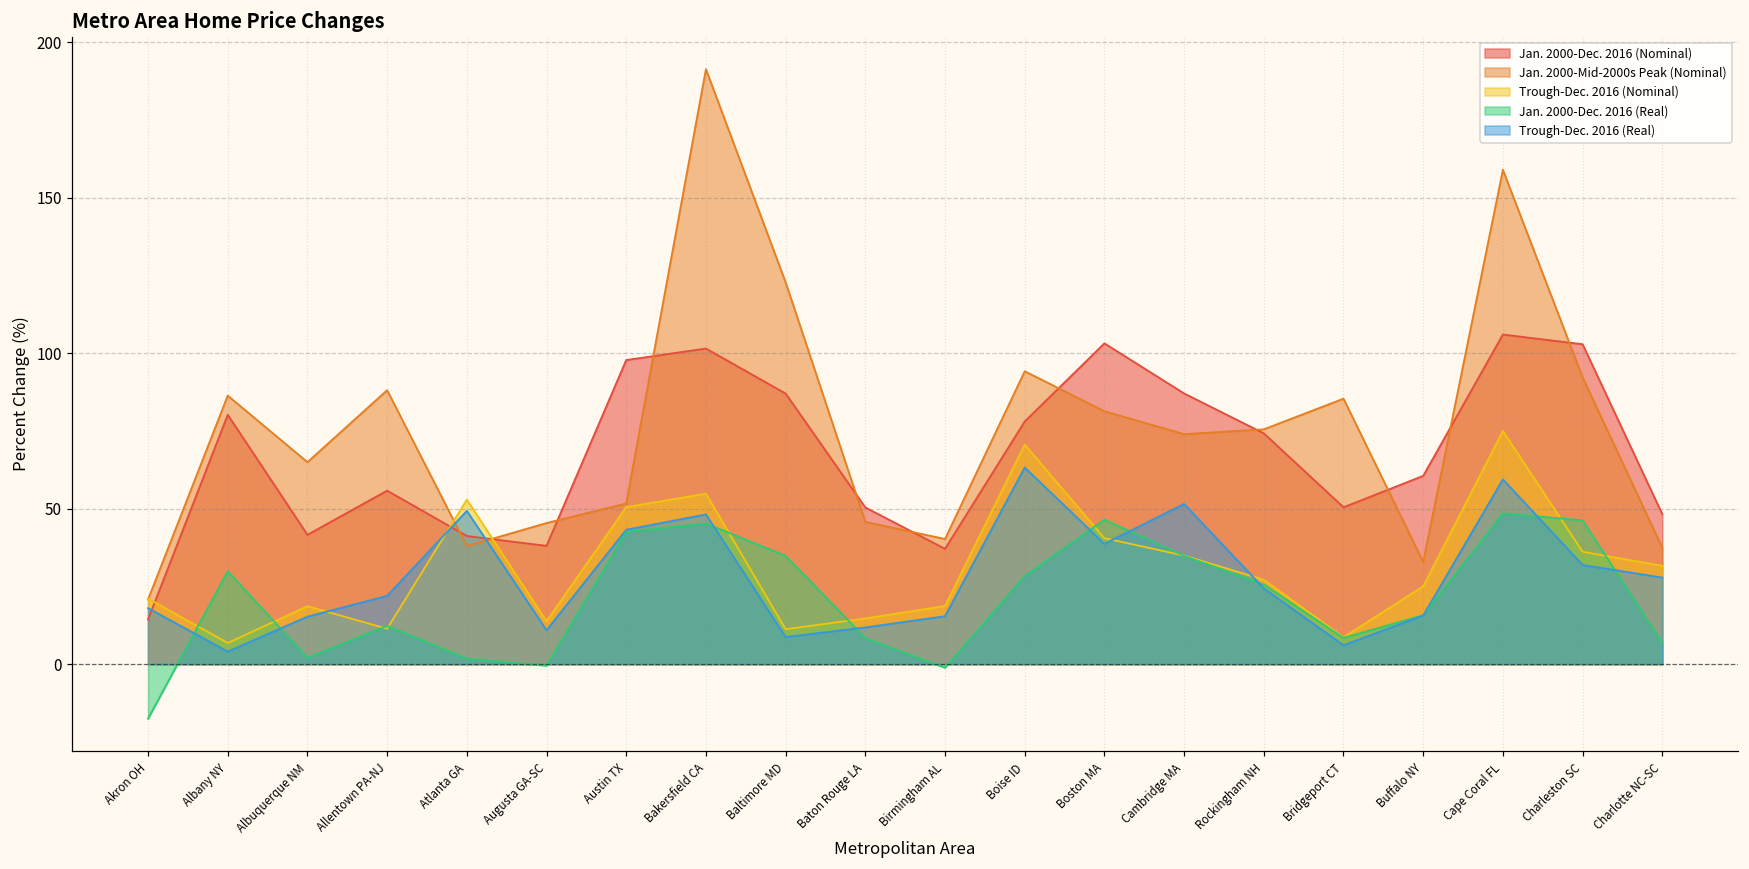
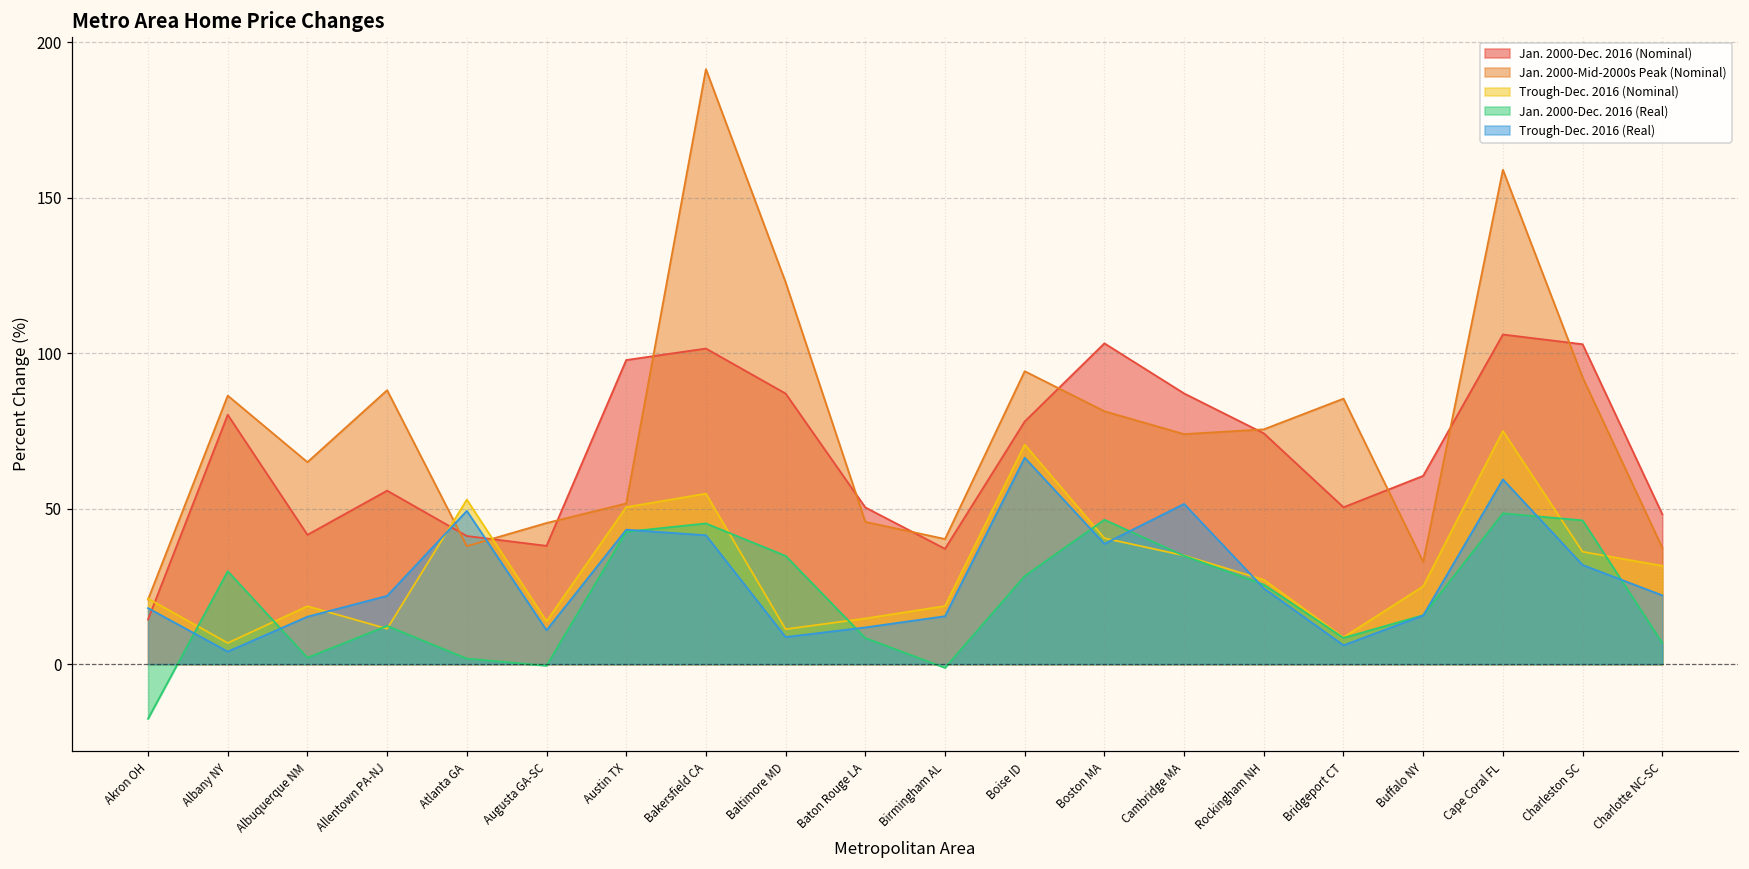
  {
    "Trough-Dec. 2016 (Real)": {
      "Akron OH": 18,
      "Albany NY": 4,
      "Albuquerque NM": 15,
      "Allentown PA-NJ": 22,
      "Atlanta GA": 49,
      "Augusta GA-SC": 11,
-     "Bakersfield CA": 48,
+     "Bakersfield CA": 41,
      "Baltimore MD": 9,
      "Baton Rouge LA": 12,
      "Birmingham AL": 15,
-     "Boise ID": 63,
+     "Boise ID": 66,
      "Boston MA": 39,
      "Cambridge MA": 52,
      "Rockingham NH": 24,
      "Bridgeport CT": 6,
      "Cape Coral FL": 59,
      "Charleston SC": 32,
-     "Charlotte NC-SC": 28
+     "Charlotte NC-SC": 22
    }
  }
